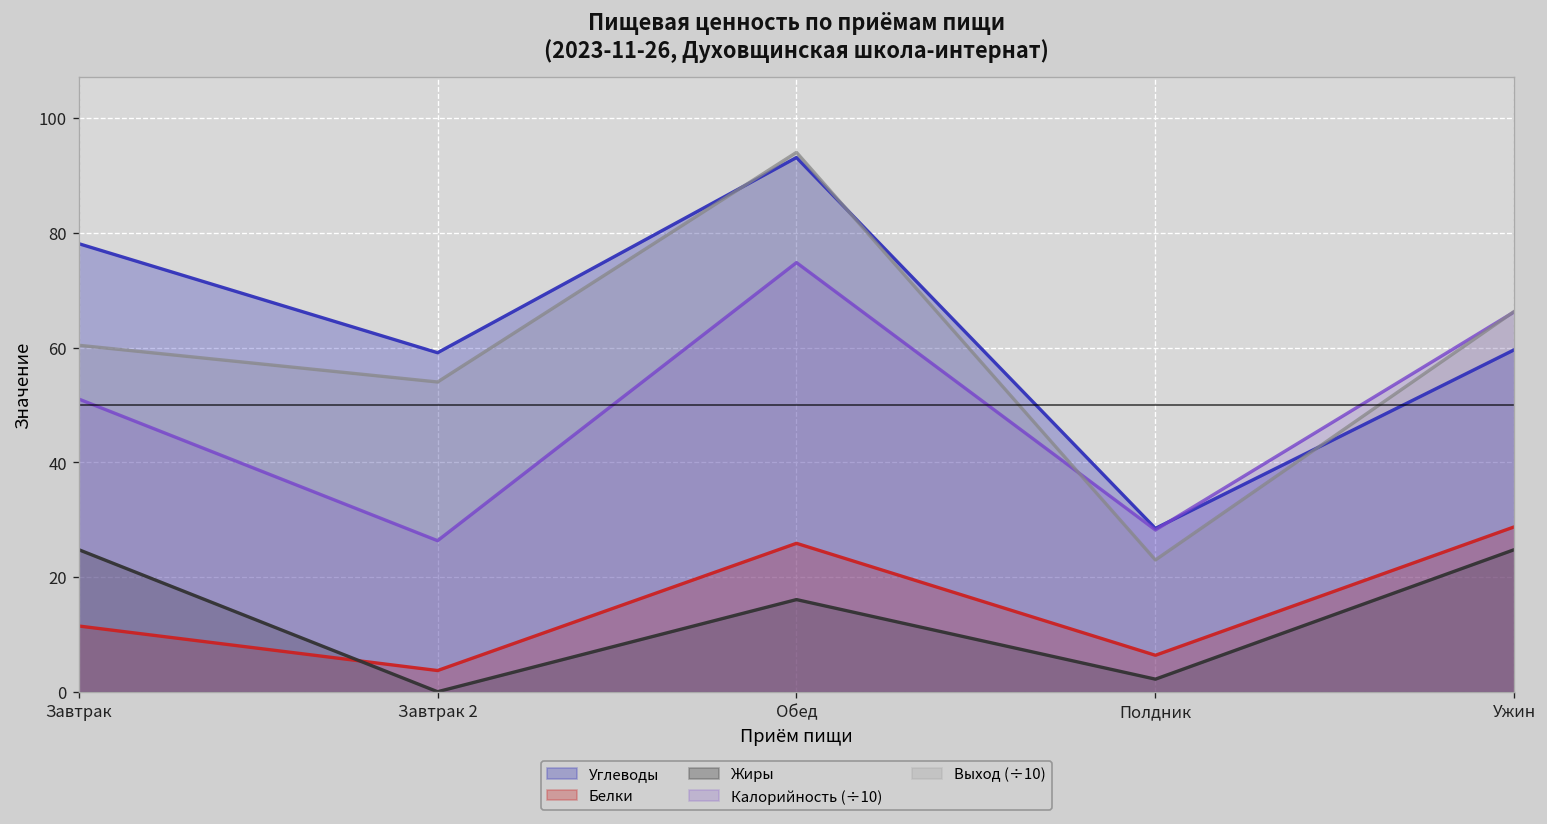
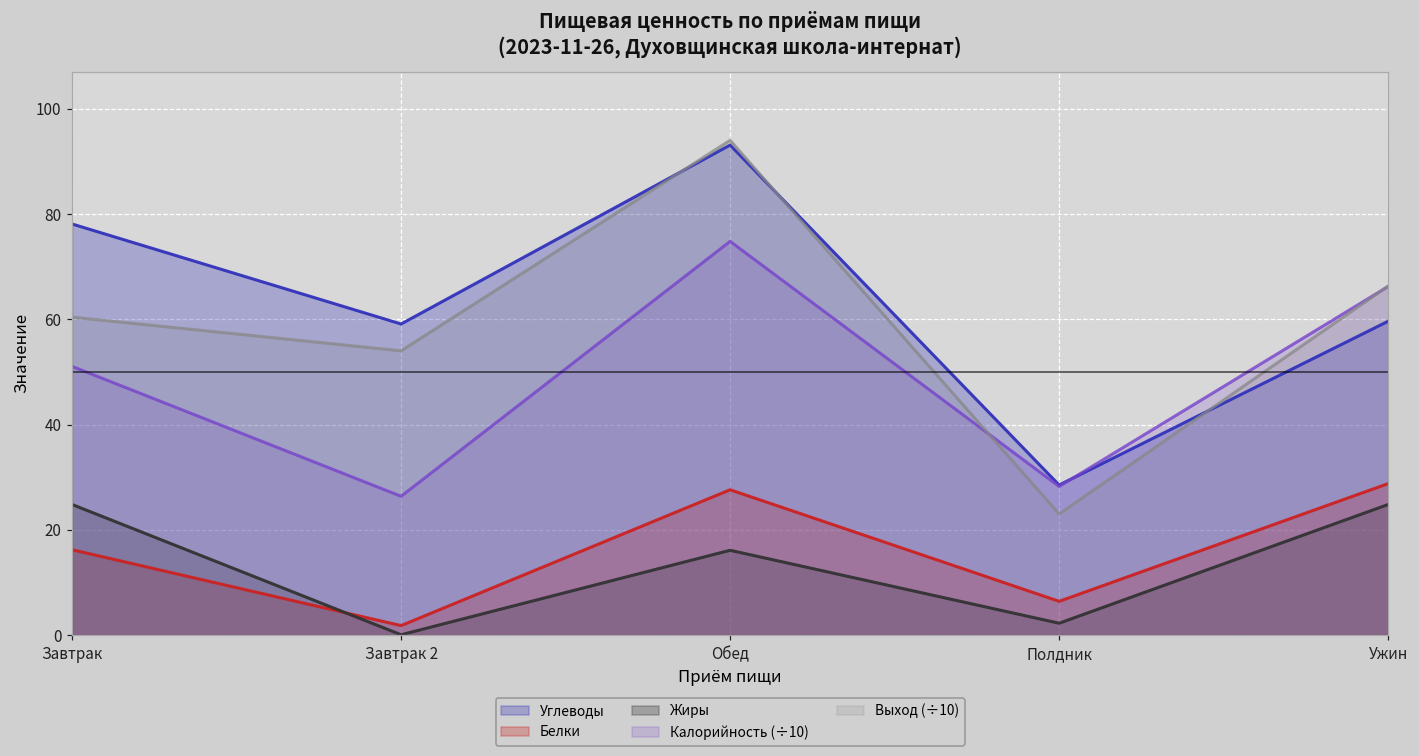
  {
    "Белки": {
-     "Завтрак": 12,
-     "Завтрак 2": 4,
-     "Обед": 26,
+     "Завтрак": 16,
+     "Завтрак 2": 2,
+     "Обед": 28,
      "Полдник": 6,
      "Ужин": 29
    },
    "Жиры": {
      "Завтрак": 25,
      "Завтрак 2": 0,
      "Обед": 16,
      "Полдник": 2,
      "Ужин": 25
    }
  }
